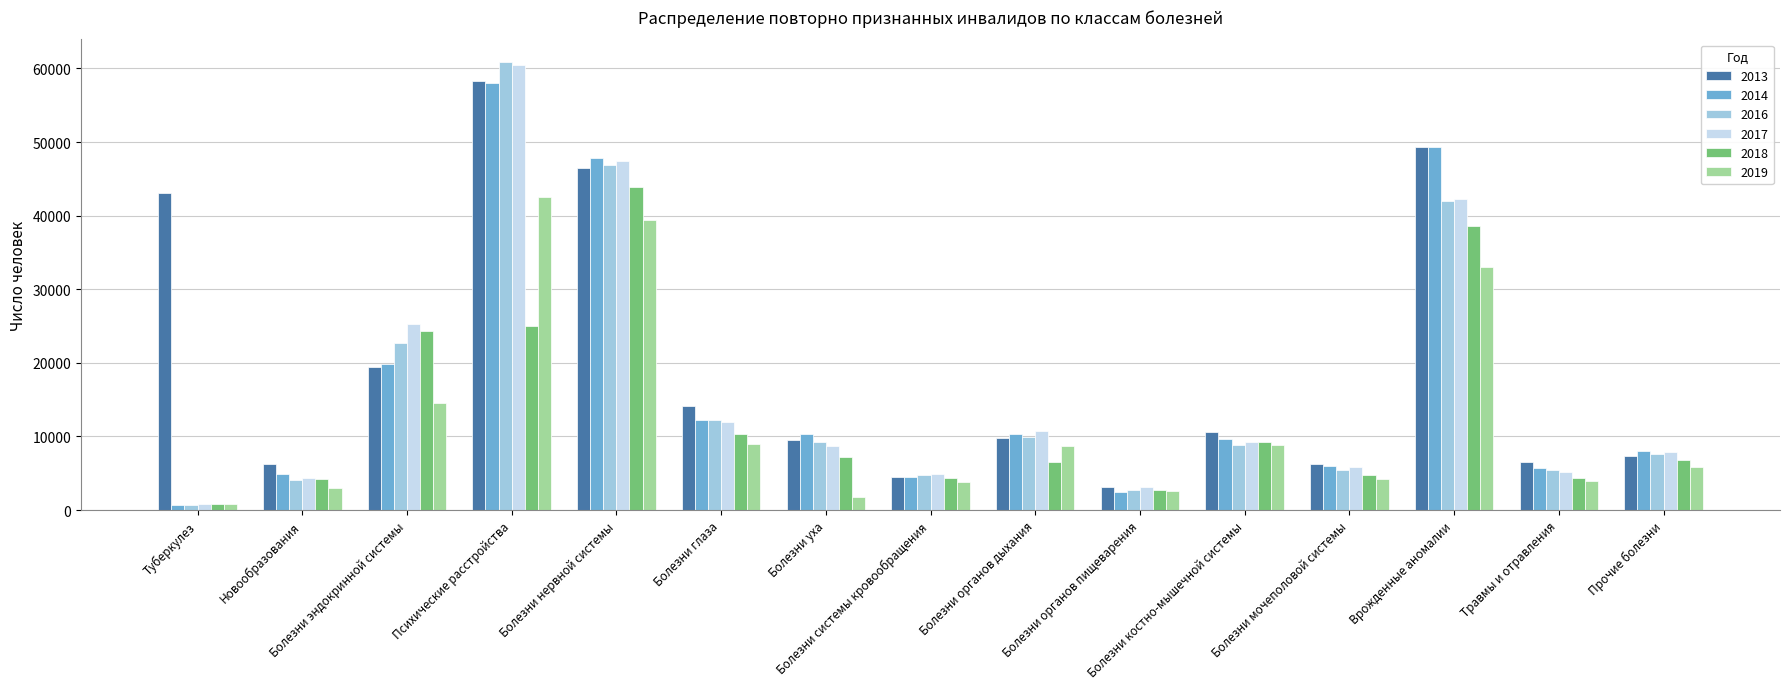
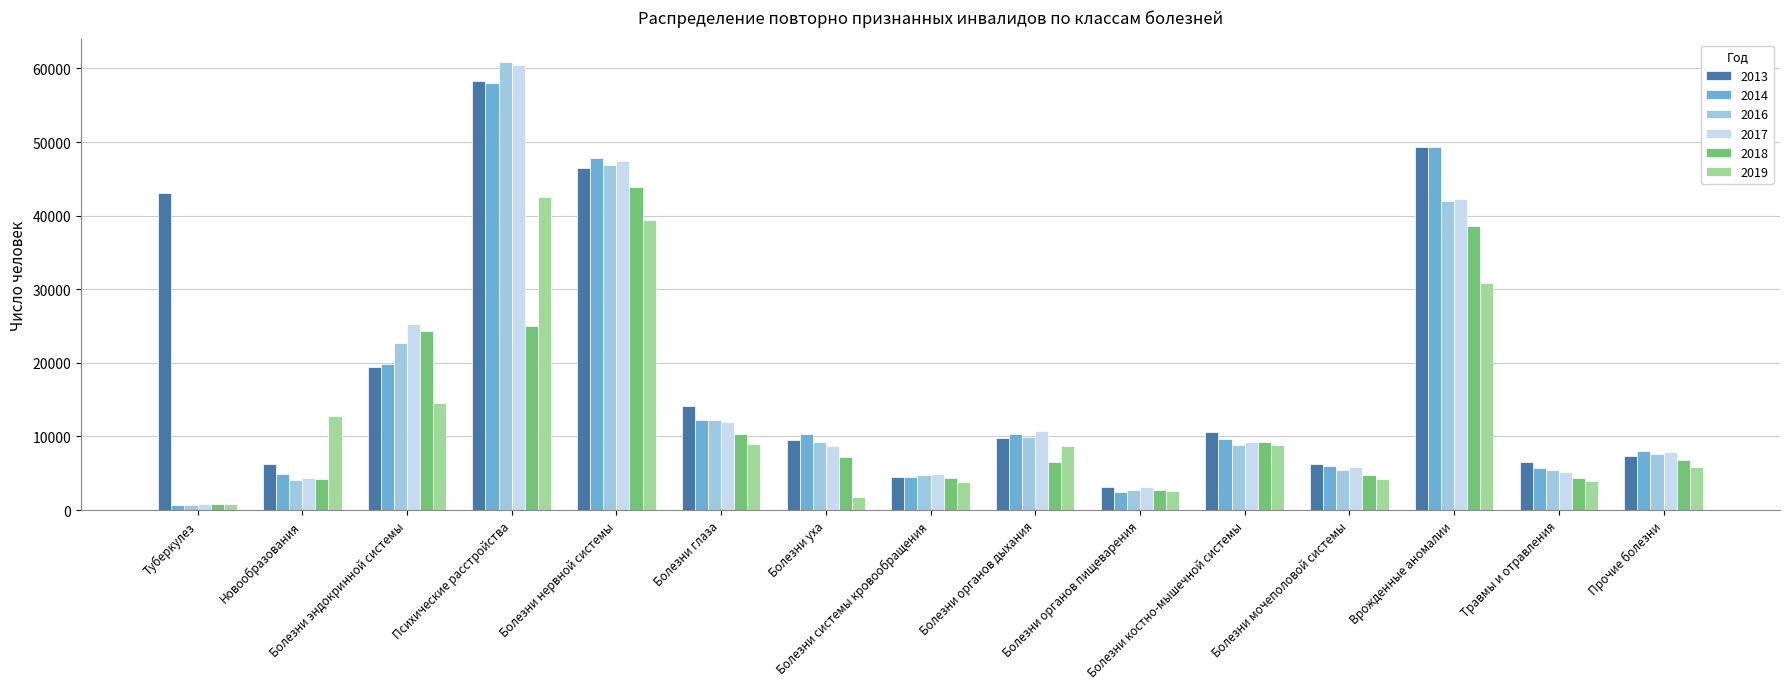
  {
    "2013": {
      "Туберкулез": 43000,
      "Новообразования": 6000,
      "Болезни эндокринной системы": 20000,
      "Психические расстройства": 58000,
      "Болезни нервной системы": 47000,
      "Болезни глаза": 14000,
      "Болезни уха": 9000,
      "Болезни системы кровообращения": 4000,
      "Болезни органов дыхания": 10000,
      "Болезни органов пищеварения": 3000,
      "Болезни костно-мышечной системы": 11000,
      "Болезни мочеполовой системы": 6000,
      "Врожденные аномалии": 49000,
      "Травмы и отравления": 7000,
      "Прочие болезни": 7000
    },
    "2018": {
      "Туберкулез": 1000,
      "Новообразования": 4000,
      "Болезни эндокринной системы": 24000,
      "Психические расстройства": 25000,
      "Болезни нервной системы": 44000,
      "Болезни глаза": 10000,
      "Болезни уха": 7000,
      "Болезни системы кровообращения": 4000,
      "Болезни органов дыхания": 7000,
      "Болезни органов пищеварения": 3000,
      "Болезни костно-мышечной системы": 9000,
      "Болезни мочеполовой системы": 5000,
      "Врожденные аномалии": 39000,
      "Травмы и отравления": 4000,
      "Прочие болезни": 7000
    },
    "2019": {
      "Туберкулез": 1000,
-     "Новообразования": 3000,
+     "Новообразования": 13000,
      "Болезни эндокринной системы": 15000,
      "Психические расстройства": 42000,
      "Болезни нервной системы": 39000,
      "Болезни глаза": 9000,
      "Болезни уха": 2000,
      "Болезни системы кровообращения": 4000,
      "Болезни органов дыхания": 9000,
      "Болезни органов пищеварения": 3000,
      "Болезни костно-мышечной системы": 9000,
      "Болезни мочеполовой системы": 4000,
-     "Врожденные аномалии": 33000,
+     "Врожденные аномалии": 31000,
      "Травмы и отравления": 4000,
      "Прочие болезни": 6000
    }
  }
